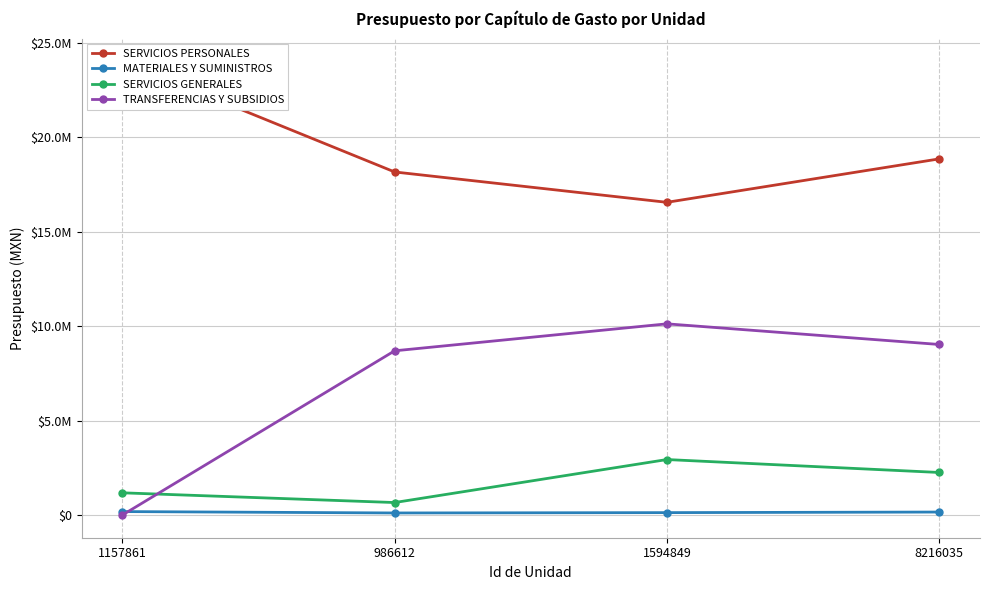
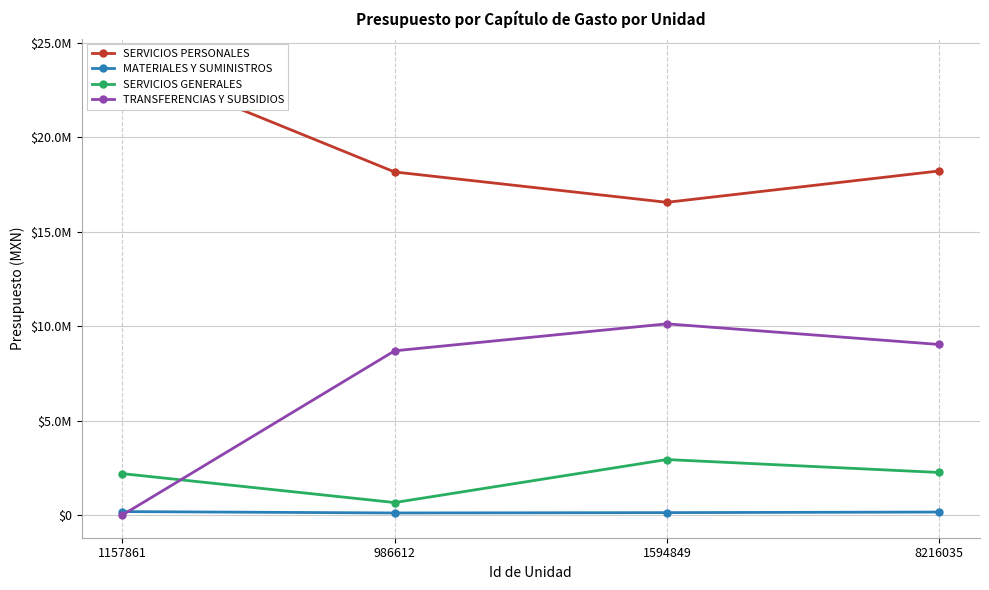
  {
    "SERVICIOS PERSONALES": {
      "986612": "$18200000",
      "1594849": "$16600000",
-     "8216035": "$18900000"
+     "8216035": "$18200000"
    },
    "MATERIALES Y SUMINISTROS": {
      "1157861": "$200000",
      "986612": "$100000",
      "1594849": "$100000",
      "8216035": "$200000"
    },
    "SERVICIOS GENERALES": {
-     "1157861": "$1200000",
+     "1157861": "$2200000",
      "986612": "$700000",
      "1594849": "$2900000",
      "8216035": "$2300000"
    },
    "TRANSFERENCIAS Y SUBSIDIOS": {
      "1157861": "$0",
      "986612": "$8700000",
      "1594849": "$10100000",
      "8216035": "$9000000"
    }
  }
